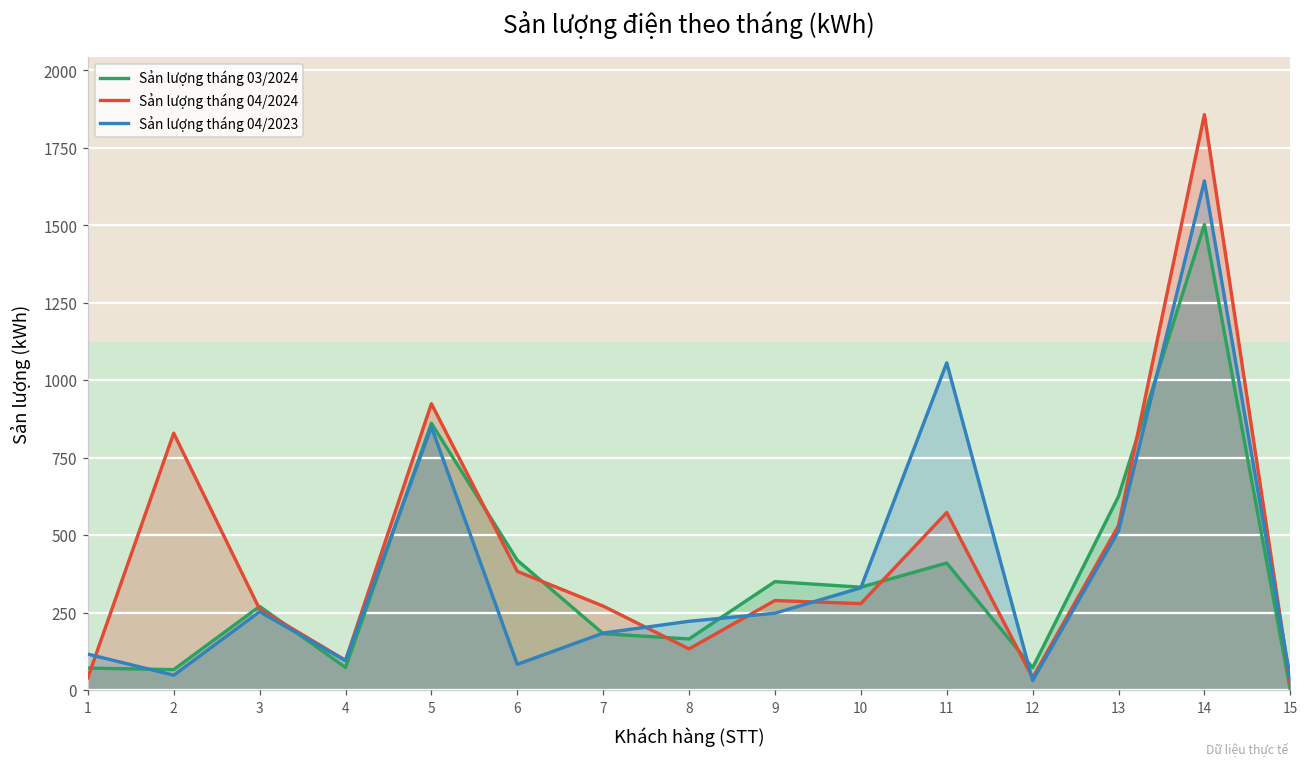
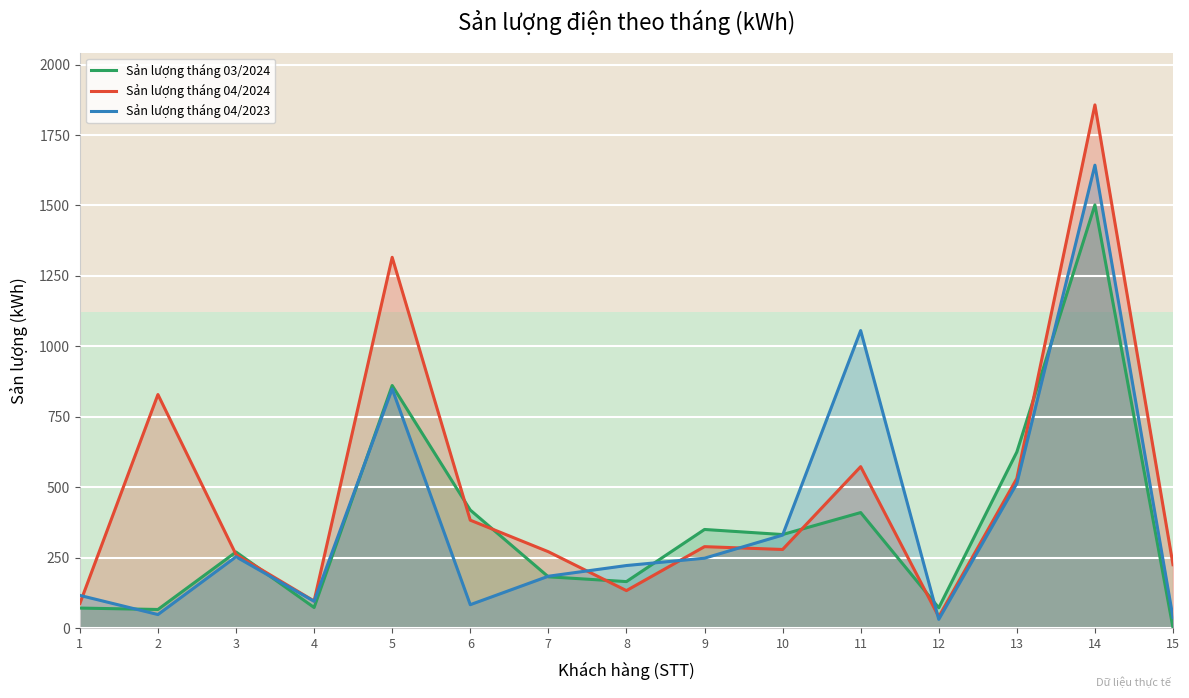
  {
    "Sản lượng tháng 04/2024": {
-     "1": 40,
+     "1": 90,
      "2": 830,
-     "5": 920,
+     "5": 1320,
      "6": 380,
      "7": 270,
      "8": 130,
      "9": 290,
      "10": 280,
      "11": 570,
      "13": 530,
      "14": 1860,
-     "15": 20
+     "15": 230
    }
  }
